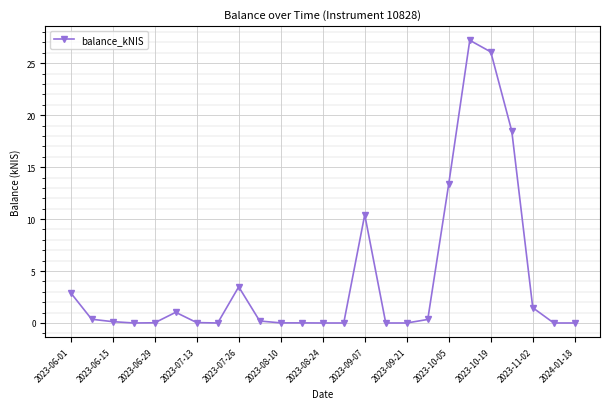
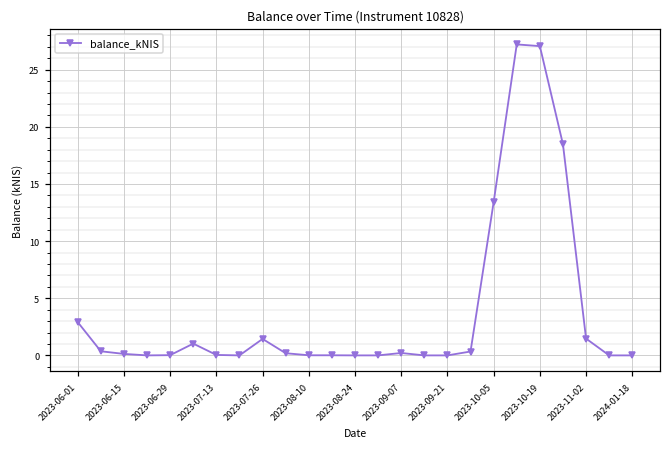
  {
    "2023-06-01": 2.9,
    "2023-06-15": 0.1,
    "2023-06-29": 0.0,
    "2023-07-13": 0.0,
-   "2023-07-26": 3.5,
+   "2023-07-26": 1.4,
    "2023-08-10": 0.0,
    "2023-08-24": 0.0,
-   "2023-09-07": 10.4,
+   "2023-09-07": 0.2,
    "2023-09-21": 0.0,
    "2023-10-05": 13.4,
-   "2023-10-19": 26.1,
+   "2023-10-19": 27.1,
    "2023-11-02": 1.5,
    "2024-01-18": 0.0
  }
